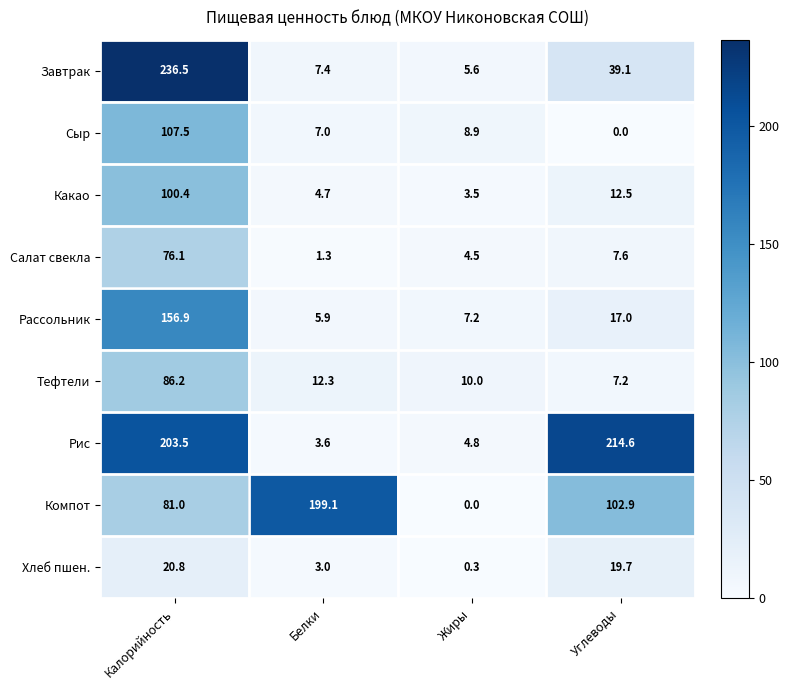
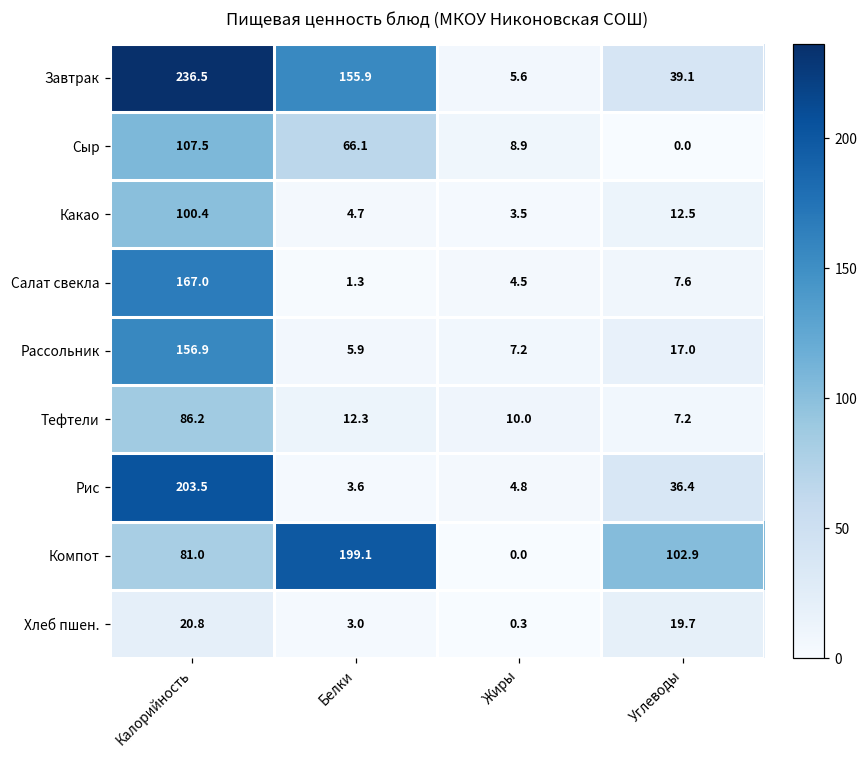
  {
    "Завтрак": {
      "Калорийность": 236.5,
-     "Белки": 7.4,
+     "Белки": 155.9,
      "Жиры": 5.6,
      "Углеводы": 39.1
    },
    "Сыр": {
      "Калорийность": 107.5,
-     "Белки": 7.0,
+     "Белки": 66.1,
      "Жиры": 8.9,
      "Углеводы": 0.0
    },
    "Какао": {
      "Калорийность": 100.4,
      "Белки": 4.7,
      "Жиры": 3.5,
      "Углеводы": 12.5
    },
    "Салат свекла": {
-     "Калорийность": 76.1,
+     "Калорийность": 167.0,
      "Белки": 1.3,
      "Жиры": 4.5,
      "Углеводы": 7.6
    },
    "Рассольник": {
      "Калорийность": 156.9,
      "Белки": 5.9,
      "Жиры": 7.2,
      "Углеводы": 17.0
    },
    "Тефтели": {
      "Калорийность": 86.2,
      "Белки": 12.3,
      "Жиры": 10.0,
      "Углеводы": 7.2
    },
    "Рис": {
      "Калорийность": 203.5,
      "Белки": 3.6,
      "Жиры": 4.8,
-     "Углеводы": 214.6
+     "Углеводы": 36.4
    },
    "Компот": {
      "Калорийность": 81.0,
      "Белки": 199.1,
      "Жиры": 0.0,
      "Углеводы": 102.9
    },
    "Хлеб пшен.": {
      "Калорийность": 20.8,
      "Белки": 3.0,
      "Жиры": 0.3,
      "Углеводы": 19.7
    }
  }
